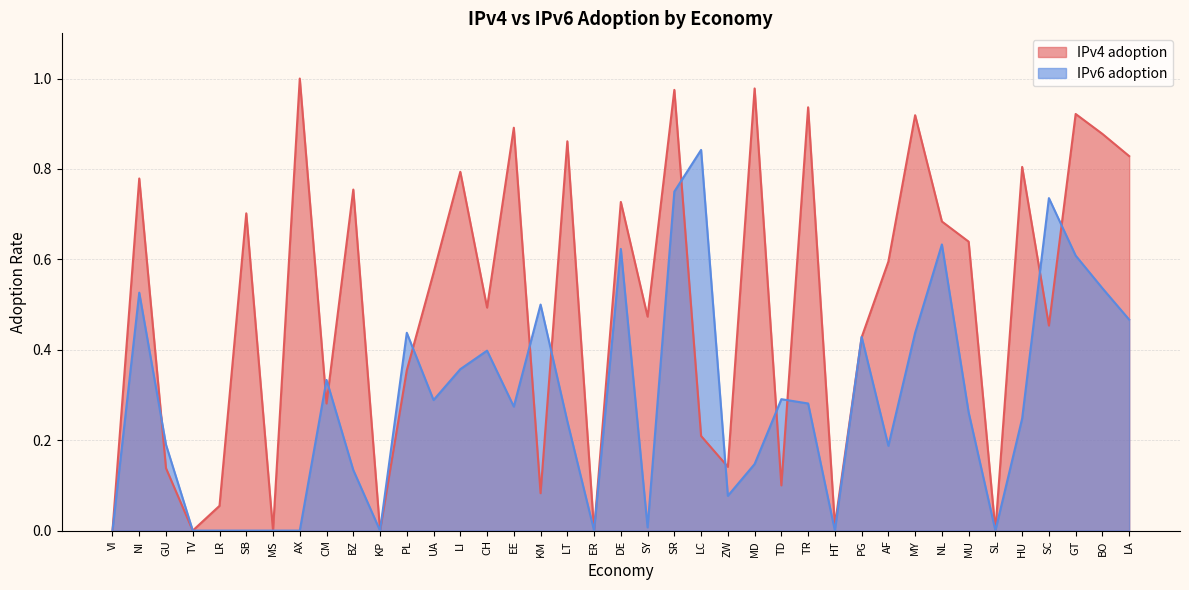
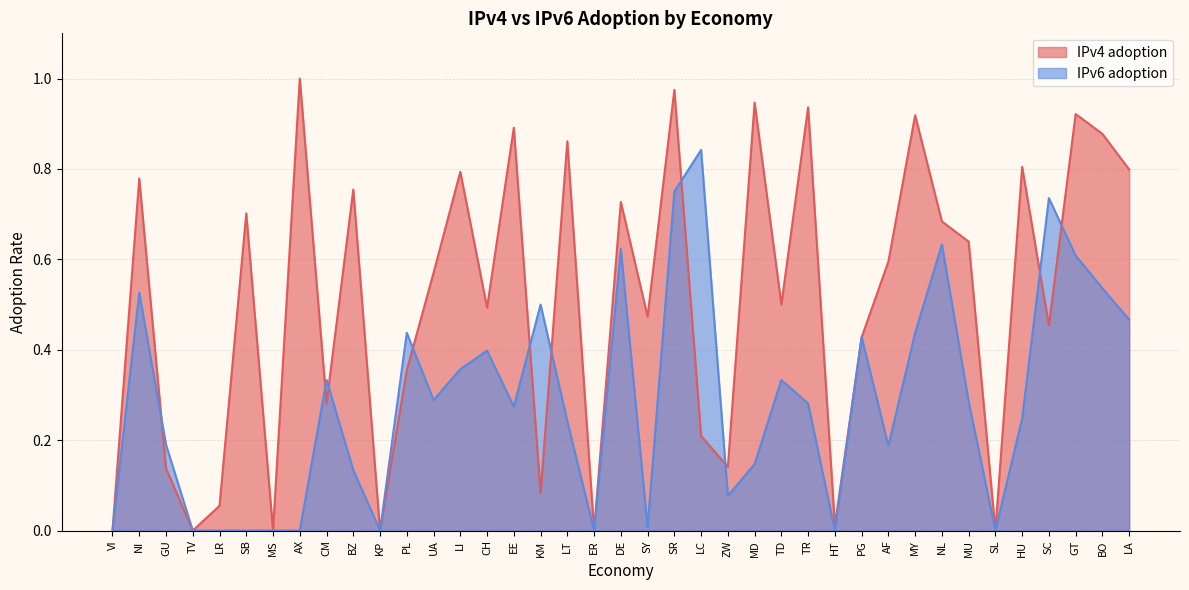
  {
    "IPv4 adoption": {
      "NI": 0.78,
      "GU": 0.14,
      "LR": 0.05,
      "SB": 0.70,
      "AX": 1.00,
      "CM": 0.28,
      "BZ": 0.75,
      "PL": 0.35,
      "UA": 0.57,
      "LI": 0.79,
      "CH": 0.49,
      "EE": 0.89,
      "KM": 0.08,
      "LT": 0.86,
      "DE": 0.73,
      "SY": 0.47,
      "SR": 0.97,
      "LC": 0.21,
      "ZW": 0.14,
-     "MD": 0.98,
-     "TD": 0.1,
+     "MD": 0.95,
+     "TD": 0.5,
      "TR": 0.94,
      "HT": 0.01,
      "AF": 0.60,
      "MY": 0.92,
      "NL": 0.68,
      "MU": 0.64,
      "HU": 0.80,
      "SC": 0.45,
      "GT": 0.92,
      "BO": 0.88,
-     "LA": 0.83
+     "LA": 0.80
    },
    "IPv6 adoption": {
      "NI": 0.53,
      "GU": 0.19,
      "LR": 0.00,
      "SB": 0.00,
      "AX": 0.00,
      "CM": 0.33,
      "BZ": 0.13,
      "PL": 0.44,
      "UA": 0.29,
      "LI": 0.36,
      "CH": 0.40,
      "EE": 0.27,
      "KM": 0.50,
      "LT": 0.24,
      "DE": 0.62,
      "SY": 0.01,
      "SR": 0.75,
      "LC": 0.84,
      "ZW": 0.08,
      "MD": 0.15,
-     "TD": 0.29,
+     "TD": 0.33,
      "TR": 0.28,
      "HT": 0.00,
      "AF": 0.19,
      "MY": 0.44,
      "NL": 0.63,
-     "MU": 0.26,
+     "MU": 0.29,
      "HU": 0.25,
      "SC": 0.74,
      "GT": 0.61,
      "BO": 0.54,
      "LA": 0.47
    }
  }
